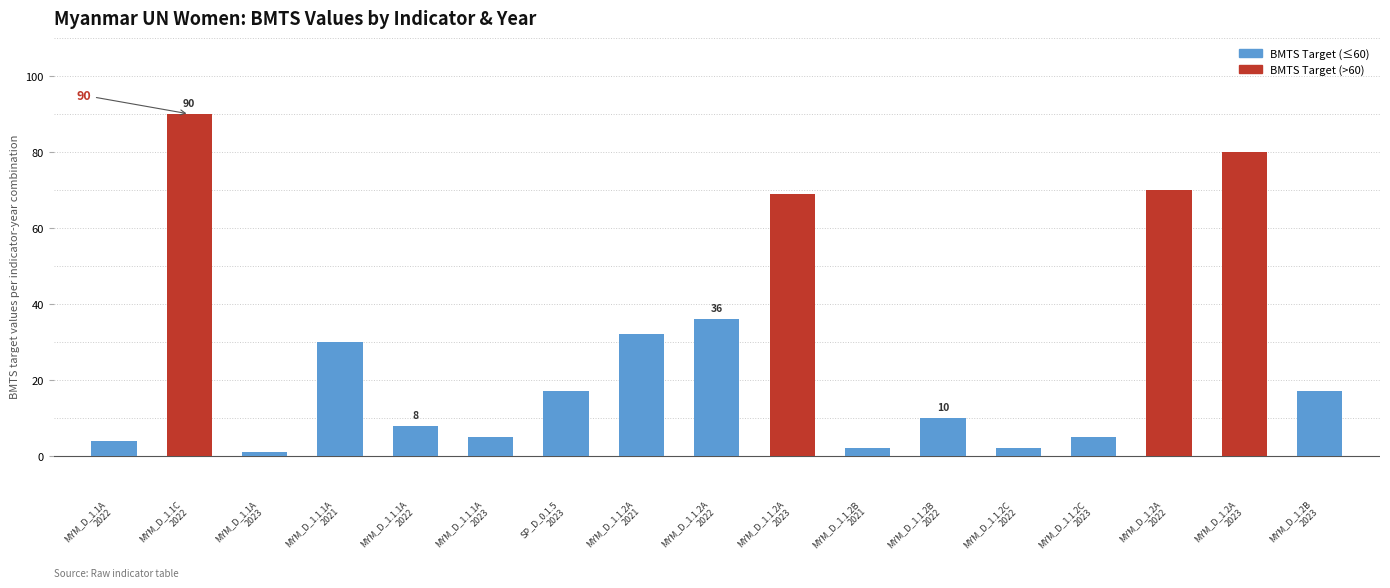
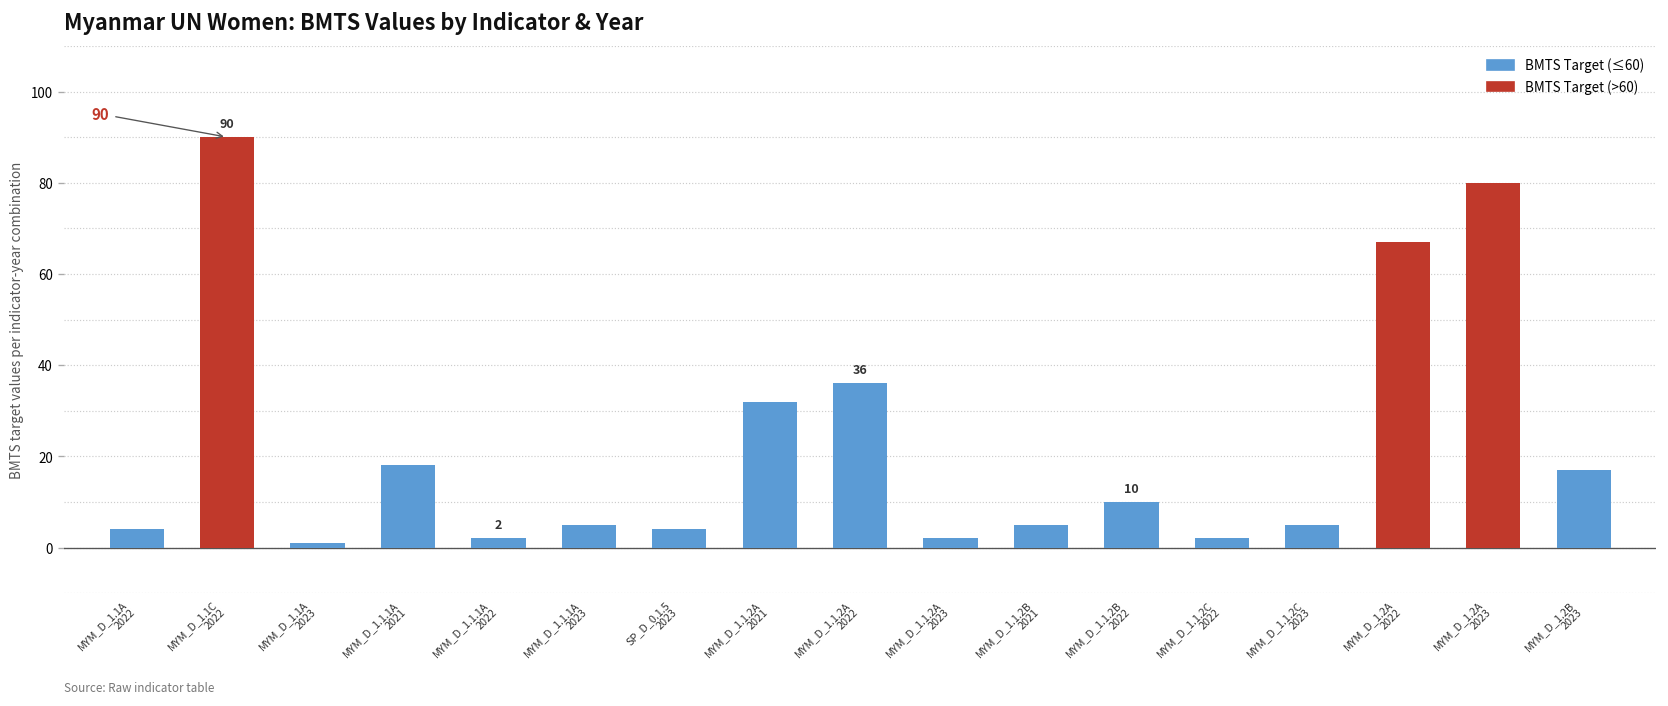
  {
    "MYM_D_1.1C 2022": 90,
-   "MYM_D_1.1.1A 2021": 30,
-   "MYM_D_1.1.1A 2022": 8,
-   "SP_D_0.1.5 2023": 17,
+   "MYM_D_1.1.1A 2021": 18,
+   "MYM_D_1.1.1A 2022": 2,
+   "SP_D_0.1.5 2023": 4,
    "MYM_D_1.1.2A 2022": 36,
-   "MYM_D_1.1.2A 2023": 69,
-   "MYM_D_1.1.2B 2021": 2,
+   "MYM_D_1.1.2A 2023": 2,
+   "MYM_D_1.1.2B 2021": 5,
    "MYM_D_1.1.2B 2022": 10,
-   "MYM_D_1.2A 2022": 70
+   "MYM_D_1.2A 2022": 67
  }
